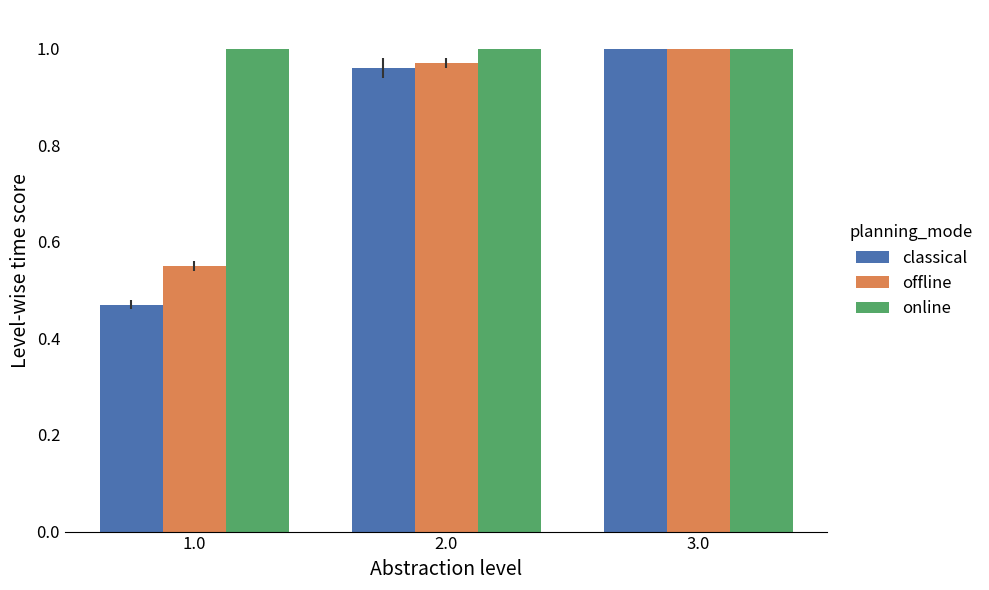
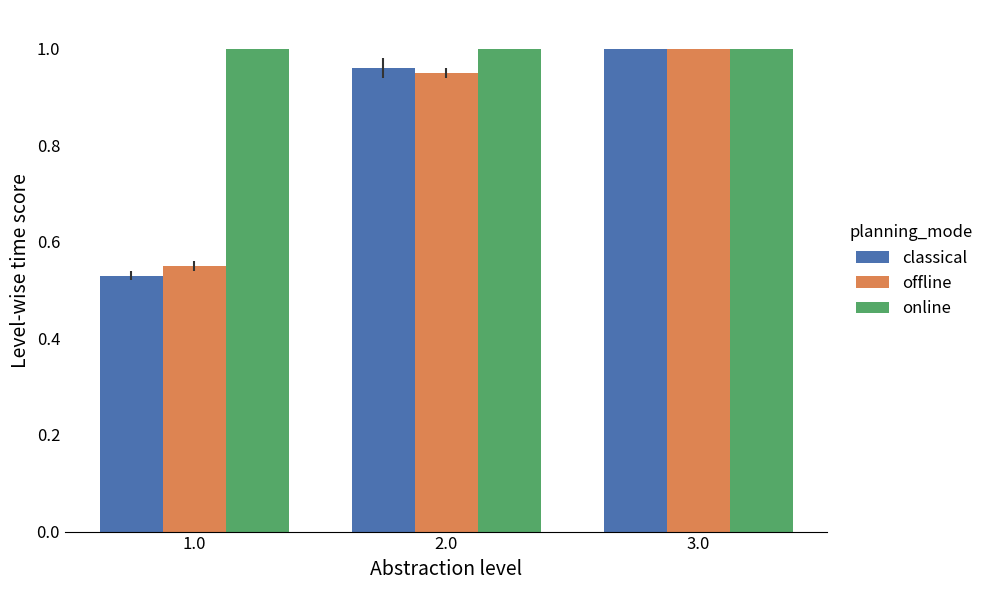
  {
    "classical": {
-     "1.0": 0.47,
+     "1.0": 0.53,
      "2.0": 0.96,
      "3.0": 1.00
    },
    "offline": {
      "1.0": 0.55,
-     "2.0": 0.97,
+     "2.0": 0.95,
      "3.0": 1.00
    },
    "online": {
      "1.0": 1.00,
      "2.0": 1.00,
      "3.0": 1.00
    }
  }
